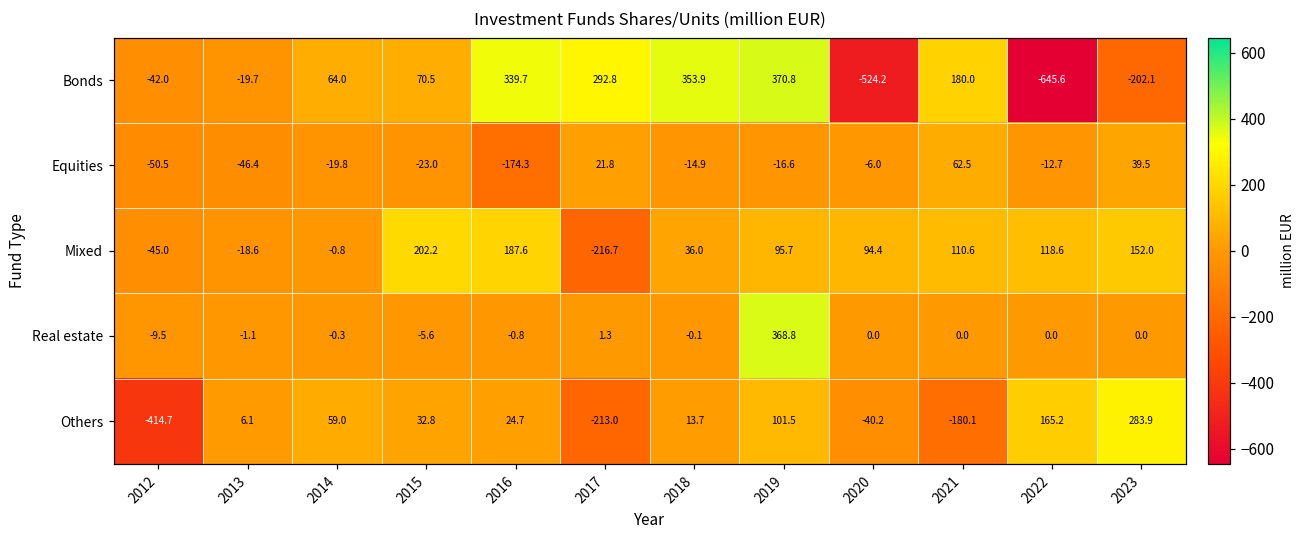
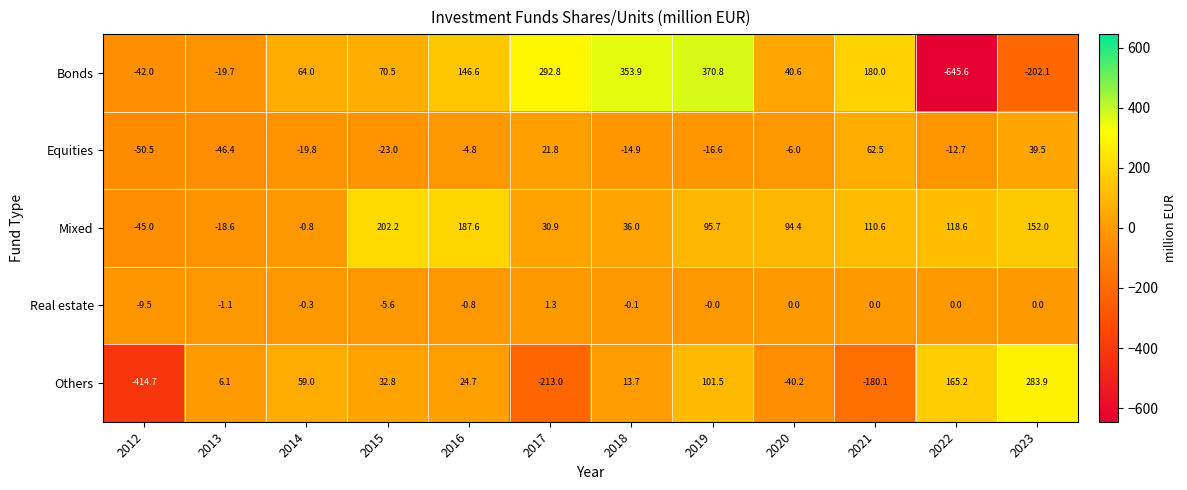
  {
    "Bonds": {
      "2012": -42.0,
      "2013": -19.7,
      "2014": 64.0,
      "2015": 70.5,
-     "2016": 339.7,
+     "2016": 146.6,
      "2017": 292.8,
      "2018": 353.9,
      "2019": 370.8,
-     "2020": -524.2,
+     "2020": 40.6,
      "2021": 180.0,
      "2022": -645.6,
      "2023": -202.1
    },
    "Equities": {
      "2012": -50.5,
      "2013": -46.4,
      "2014": -19.8,
      "2015": -23.0,
-     "2016": -174.3,
+     "2016": -4.8,
      "2017": 21.8,
      "2018": -14.9,
      "2019": -16.6,
      "2020": -6.0,
      "2021": 62.5,
      "2022": -12.7,
      "2023": 39.5
    },
    "Mixed": {
      "2012": -45.0,
      "2013": -18.6,
      "2014": -0.8,
      "2015": 202.2,
      "2016": 187.6,
-     "2017": -216.7,
+     "2017": 30.9,
      "2018": 36.0,
      "2019": 95.7,
      "2020": 94.4,
      "2021": 110.6,
      "2022": 118.6,
      "2023": 152.0
    },
    "Real estate": {
      "2012": -9.5,
      "2013": -1.1,
      "2014": -0.3,
      "2015": -5.6,
      "2016": -0.8,
      "2017": 1.3,
      "2018": -0.1,
-     "2019": 368.8,
+     "2019": -0.0,
      "2020": 0.0,
      "2021": 0.0,
      "2022": 0.0,
      "2023": 0.0
    },
    "Others": {
      "2012": -414.7,
      "2013": 6.1,
      "2014": 59.0,
      "2015": 32.8,
      "2016": 24.7,
      "2017": -213.0,
      "2018": 13.7,
      "2019": 101.5,
      "2020": -40.2,
      "2021": -180.1,
      "2022": 165.2,
      "2023": 283.9
    }
  }
